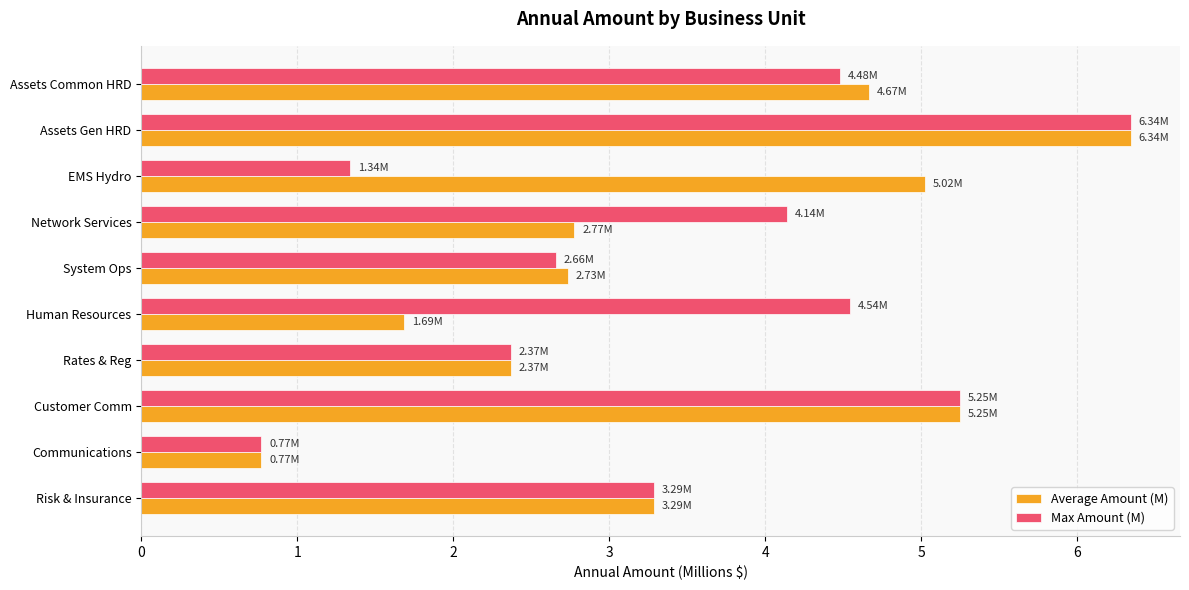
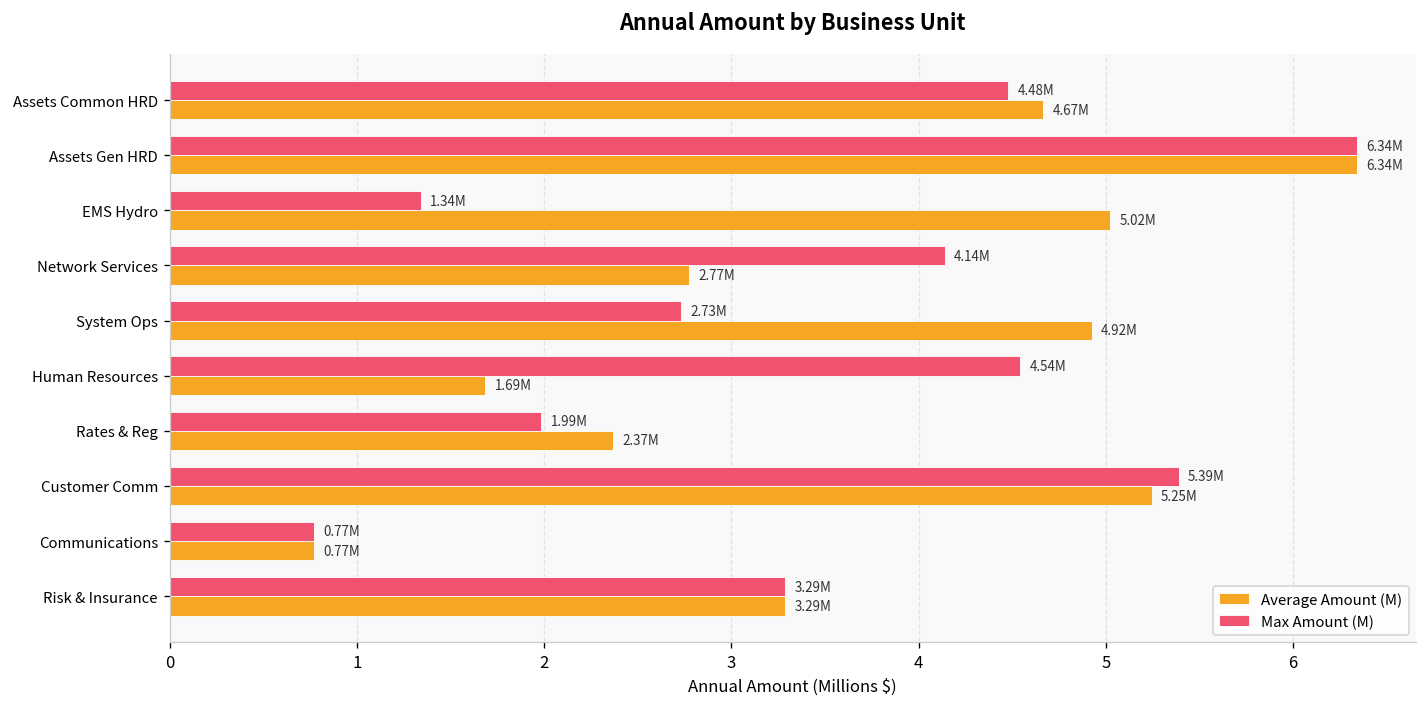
  {
    "Average Amount (M)": {
      "Assets Common HRD": "4.67M",
      "Assets Gen HRD": "6.34M",
      "EMS Hydro": "5.02M",
      "Network Services": "2.77M",
-     "System Ops": "2.73M",
+     "System Ops": "4.92M",
      "Human Resources": "1.69M",
      "Rates & Reg": "2.37M",
      "Customer Comm": "5.25M",
      "Communications": "0.77M",
      "Risk & Insurance": "3.29M"
    },
    "Max Amount (M)": {
      "Assets Common HRD": "4.48M",
      "Assets Gen HRD": "6.34M",
      "EMS Hydro": "1.34M",
      "Network Services": "4.14M",
-     "System Ops": "2.66M",
+     "System Ops": "2.73M",
      "Human Resources": "4.54M",
-     "Rates & Reg": "2.37M",
-     "Customer Comm": "5.25M",
+     "Rates & Reg": "1.99M",
+     "Customer Comm": "5.39M",
      "Communications": "0.77M",
      "Risk & Insurance": "3.29M"
    }
  }
